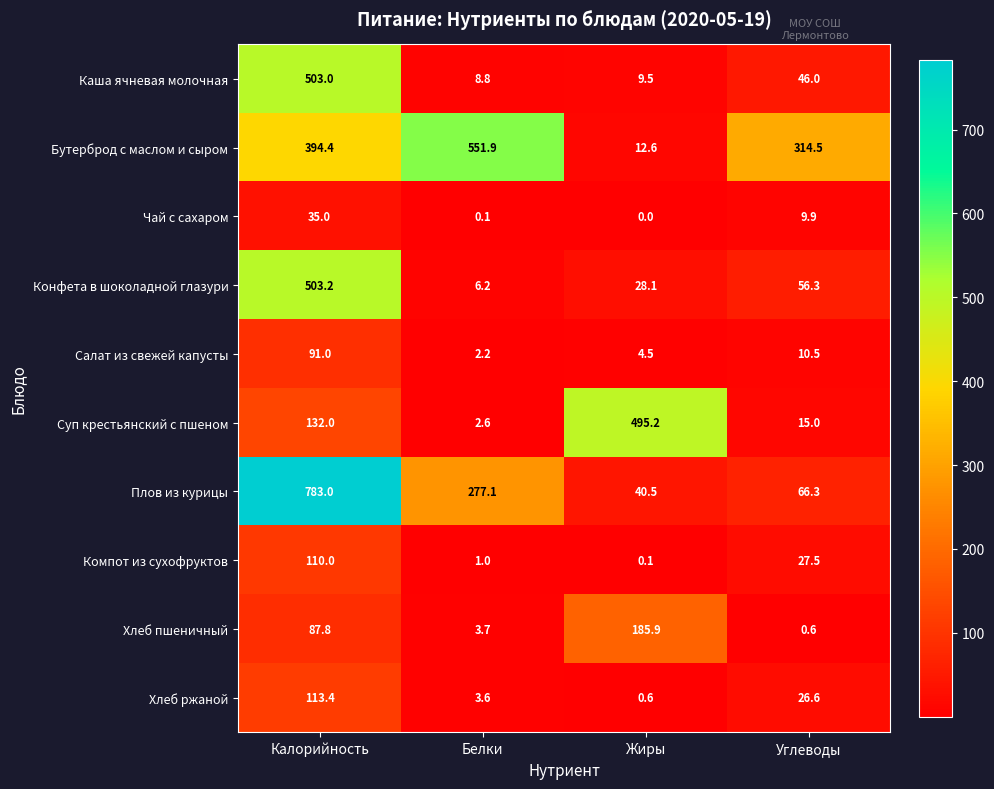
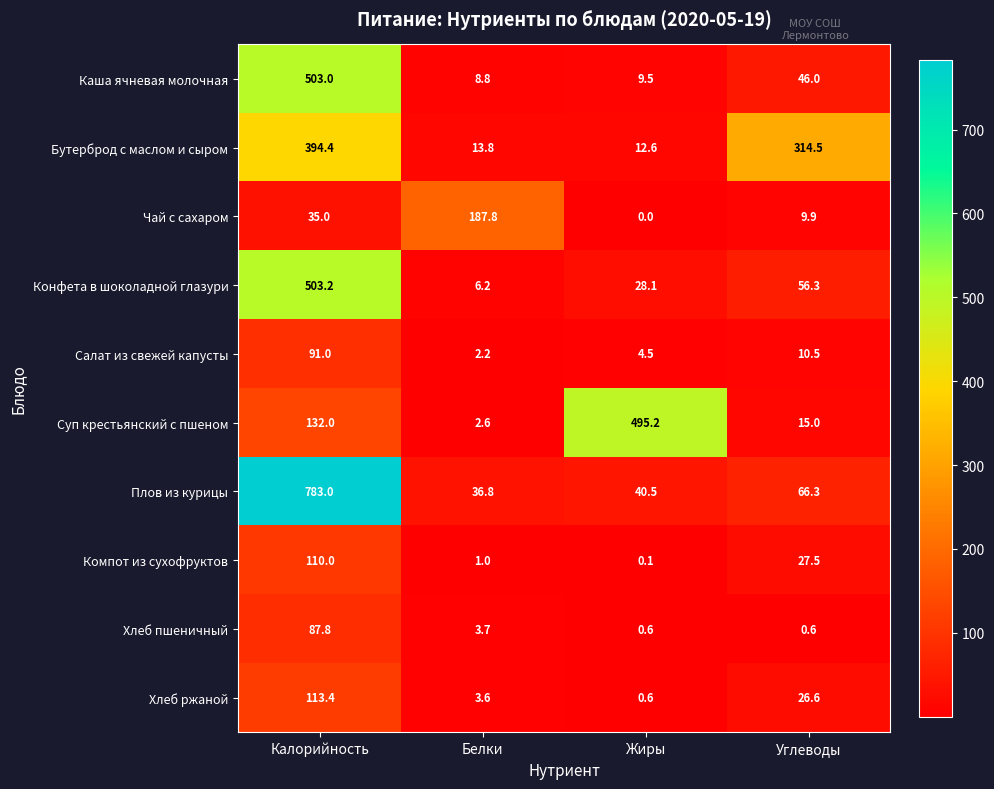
  {
    "Каша ячневая молочная": {
      "Калорийность": 503.0,
      "Белки": 8.8,
      "Жиры": 9.5,
      "Углеводы": 46.0
    },
    "Бутерброд с маслом и сыром": {
      "Калорийность": 394.4,
-     "Белки": 551.9,
+     "Белки": 13.8,
      "Жиры": 12.6,
      "Углеводы": 314.5
    },
    "Чай с сахаром": {
      "Калорийность": 35.0,
-     "Белки": 0.1,
+     "Белки": 187.8,
      "Жиры": 0.0,
      "Углеводы": 9.9
    },
    "Конфета в шоколадной глазури": {
      "Калорийность": 503.2,
      "Белки": 6.2,
      "Жиры": 28.1,
      "Углеводы": 56.3
    },
    "Салат из свежей капусты": {
      "Калорийность": 91.0,
      "Белки": 2.2,
      "Жиры": 4.5,
      "Углеводы": 10.5
    },
    "Суп крестьянский с пшеном": {
      "Калорийность": 132.0,
      "Белки": 2.6,
      "Жиры": 495.2,
      "Углеводы": 15.0
    },
    "Плов из курицы": {
      "Калорийность": 783.0,
-     "Белки": 277.1,
+     "Белки": 36.8,
      "Жиры": 40.5,
      "Углеводы": 66.3
    },
    "Компот из сухофруктов": {
      "Калорийность": 110.0,
      "Белки": 1.0,
      "Жиры": 0.1,
      "Углеводы": 27.5
    },
    "Хлеб пшеничный": {
      "Калорийность": 87.8,
      "Белки": 3.7,
-     "Жиры": 185.9,
+     "Жиры": 0.6,
      "Углеводы": 0.6
    },
    "Хлеб ржаной": {
      "Калорийность": 113.4,
      "Белки": 3.6,
      "Жиры": 0.6,
      "Углеводы": 26.6
    }
  }
